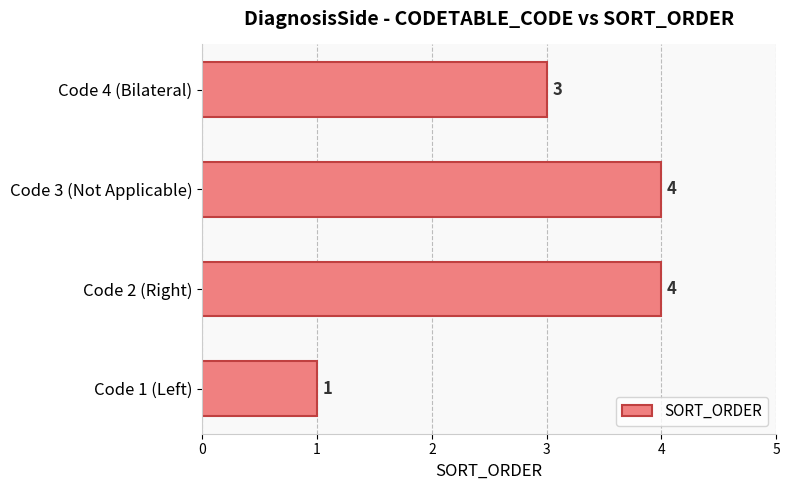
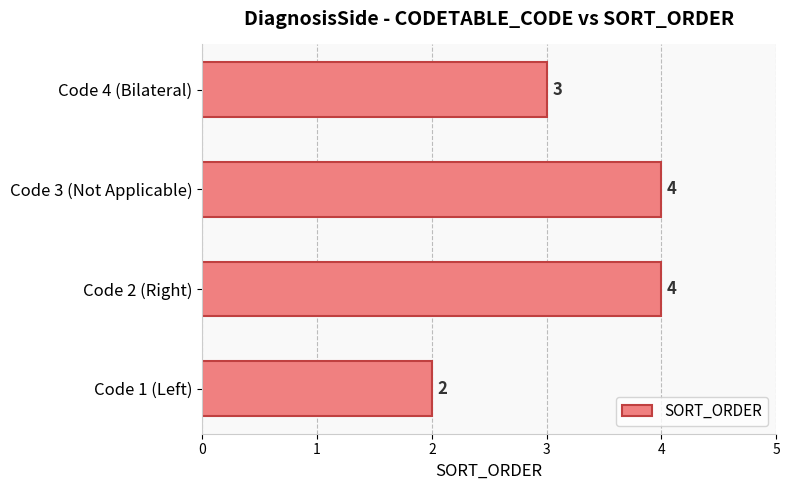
  {
    "Code 4 (Bilateral)": 3,
    "Code 3 (Not Applicable)": 4,
    "Code 2 (Right)": 4,
-   "Code 1 (Left)": 1
+   "Code 1 (Left)": 2
  }
